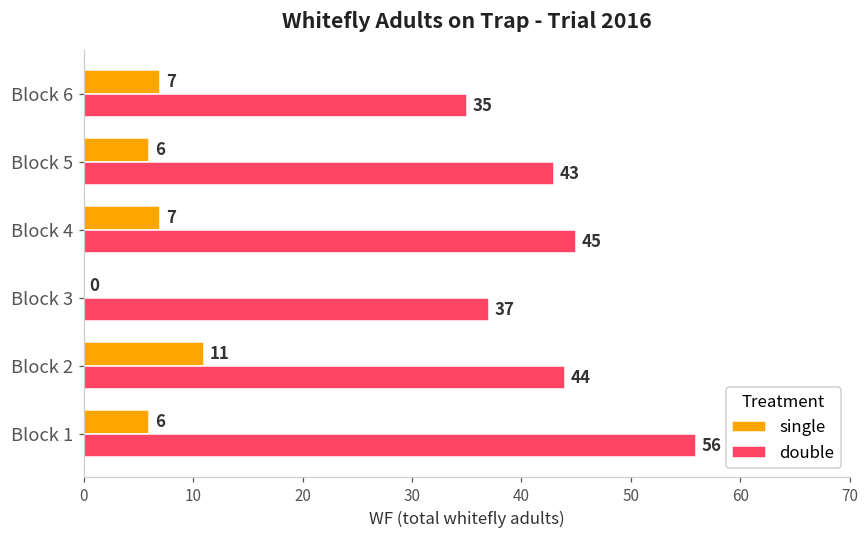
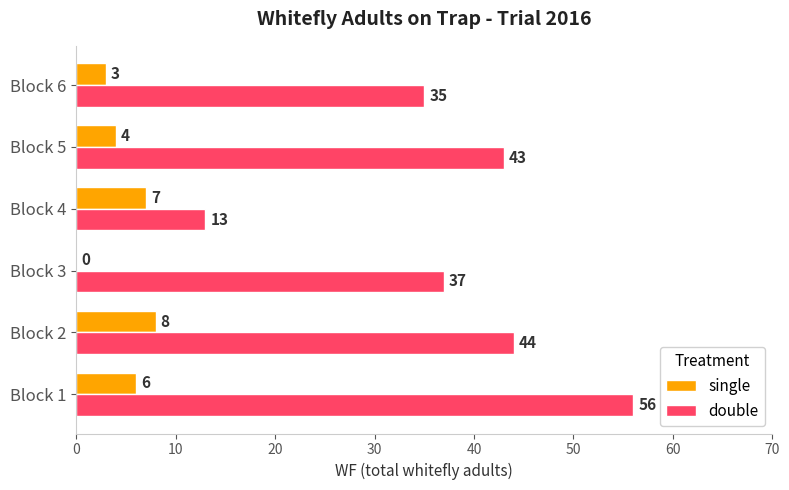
  {
    "single": {
-     "Block 6": 7,
-     "Block 5": 6,
+     "Block 6": 3,
+     "Block 5": 4,
      "Block 4": 7,
      "Block 3": 0,
-     "Block 2": 11,
+     "Block 2": 8,
      "Block 1": 6
    },
    "double": {
      "Block 6": 35,
      "Block 5": 43,
-     "Block 4": 45,
+     "Block 4": 13,
      "Block 3": 37,
      "Block 2": 44,
      "Block 1": 56
    }
  }
